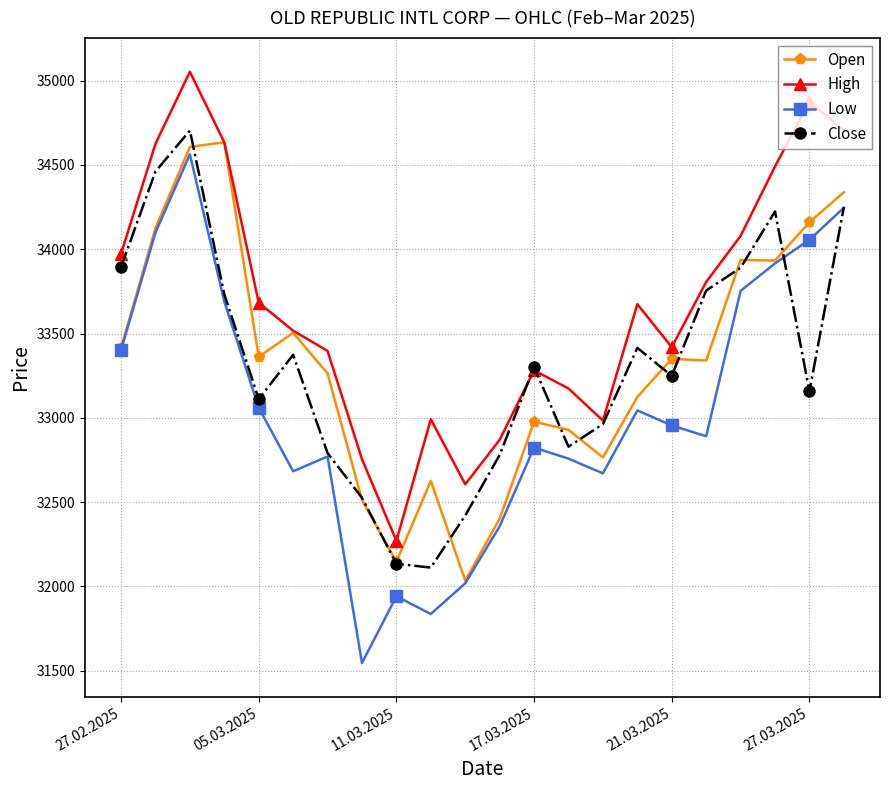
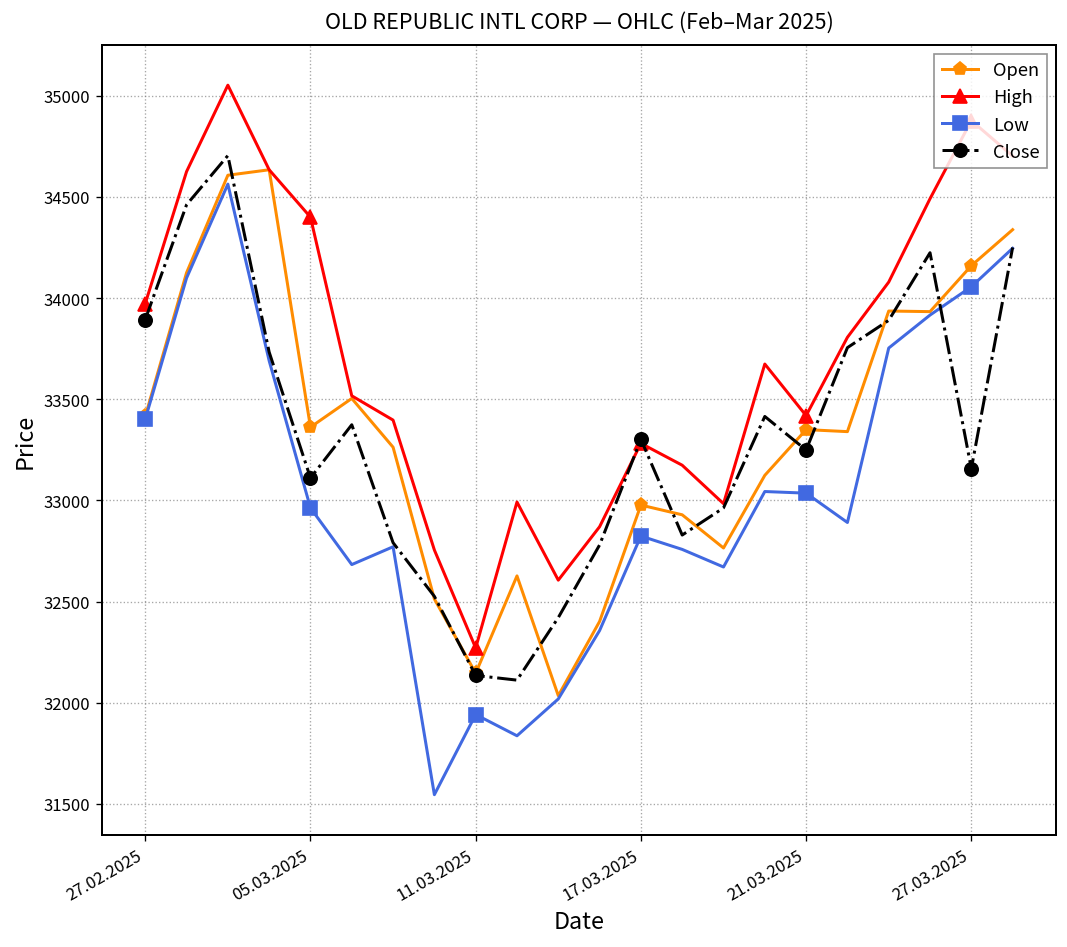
  {
    "Open": {
      "05.03.2025": 33360,
      "17.03.2025": 32980,
      "21.03.2025": 33350,
      "27.03.2025": 34160
    },
    "High": {
      "27.02.2025": 33970,
-     "05.03.2025": 33680,
+     "05.03.2025": 34400,
      "11.03.2025": 32270,
      "17.03.2025": 33280,
      "21.03.2025": 33420
    },
    "Low": {
-     "05.03.2025": 33060,
+     "05.03.2025": 32960,
      "11.03.2025": 31940,
      "17.03.2025": 32820,
-     "21.03.2025": 32960,
+     "21.03.2025": 33040,
      "27.03.2025": 34060
    },
    "Close": {
      "27.02.2025": 33890,
      "05.03.2025": 33110,
      "17.03.2025": 33300,
      "21.03.2025": 33250,
      "27.03.2025": 33160
    }
  }
